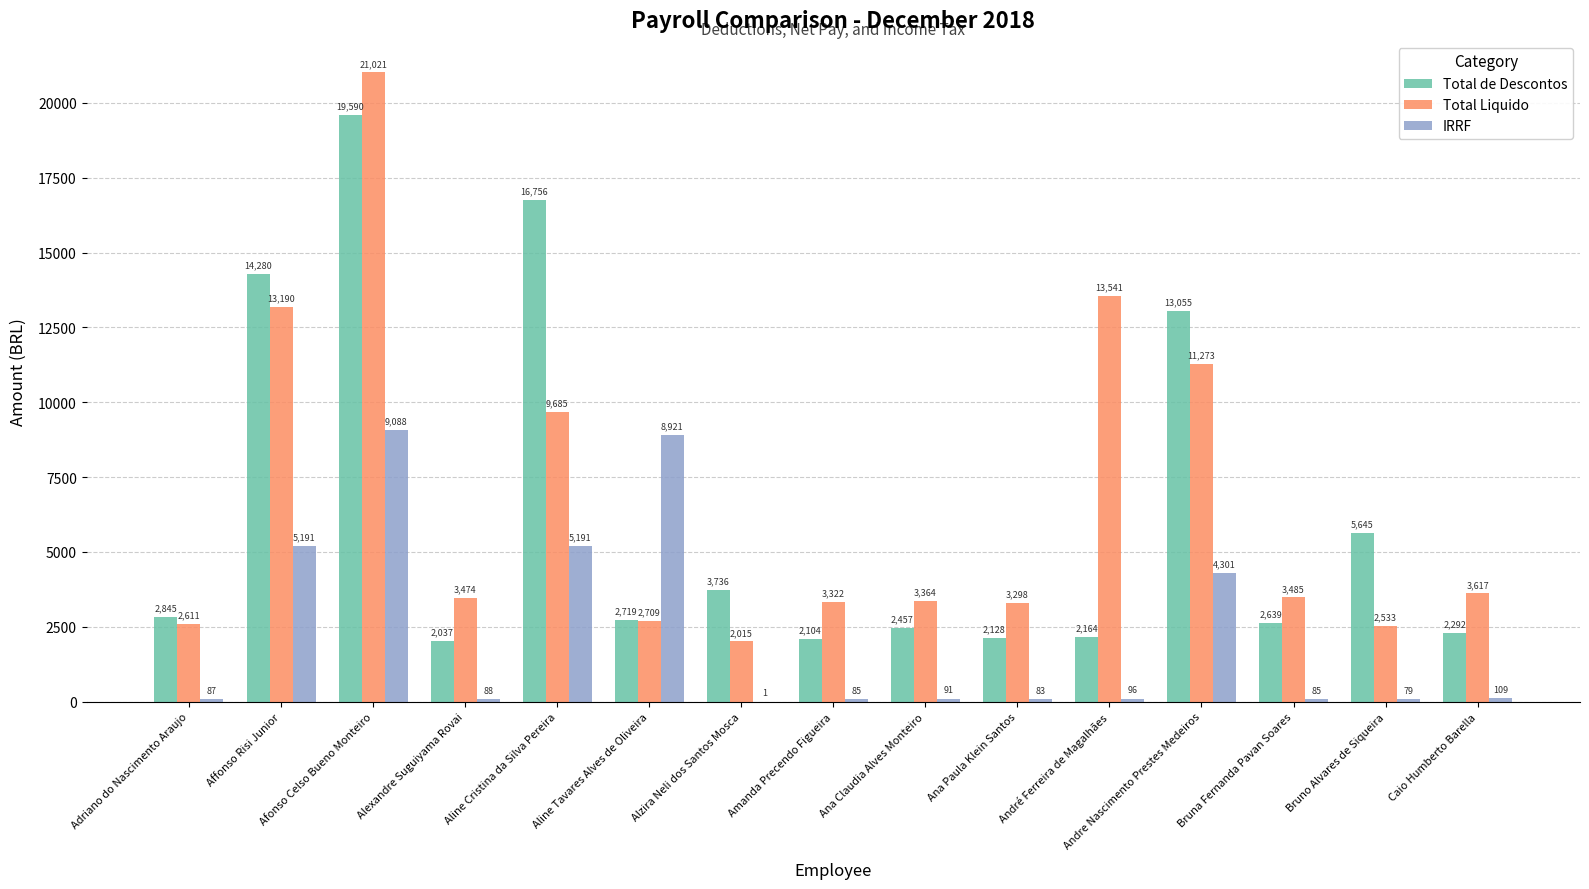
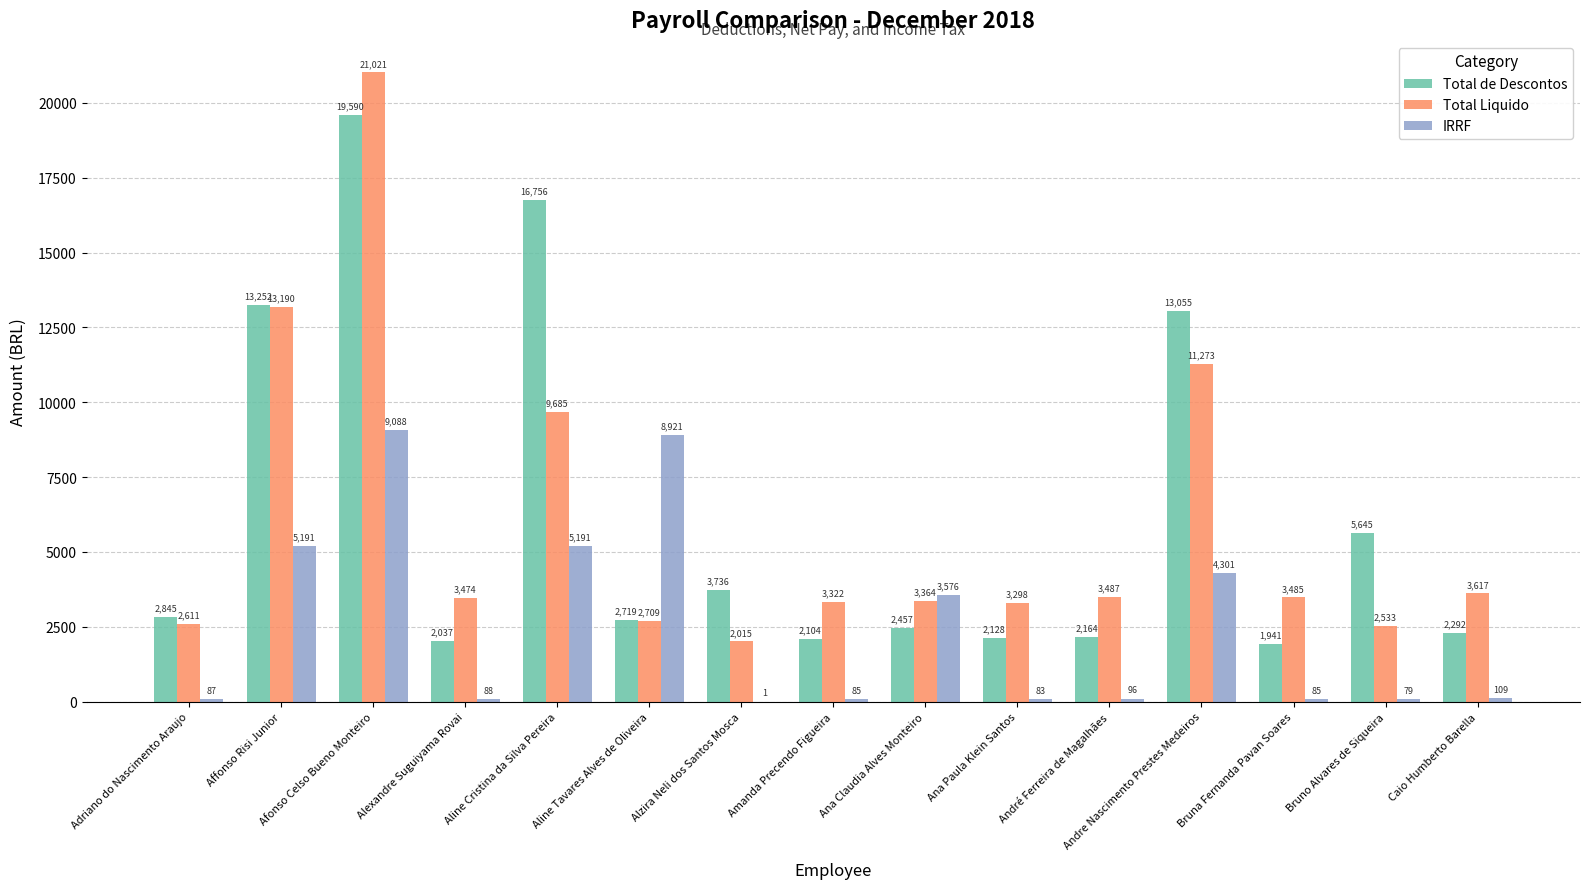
  {
    "Total de Descontos": {
      "Adriano do Nascimento Araujo": "2,845",
-     "Affonso Risi Junior": "14,280",
+     "Affonso Risi Junior": "13,252",
      "Afonso Celso Bueno Monteiro": "19,590",
      "Alexandre Suguiyama Rovai": "2,037",
      "Aline Cristina da Silva Pereira": "16,756",
      "Aline Tavares Alves de Oliveira": "2,719",
      "Alzira Neli dos Santos Mosca": "3,736",
      "Amanda Precendo Figueira": "2,104",
      "Ana Claudia Alves Monteiro": "2,457",
      "Ana Paula Klein Santos": "2,128",
      "André Ferreira de Magalhães": "2,164",
      "Andre Nascimento Prestes Medeiros": "13,055",
-     "Bruna Fernanda Pavan Soares": "2,639",
+     "Bruna Fernanda Pavan Soares": "1,941",
      "Bruno Alvares de Siqueira": "5,645",
      "Caio Humberto Barella": "2,292"
    },
    "Total Liquido": {
      "Adriano do Nascimento Araujo": "2,611",
      "Affonso Risi Junior": "13,190",
      "Afonso Celso Bueno Monteiro": "21,021",
      "Alexandre Suguiyama Rovai": "3,474",
      "Aline Cristina da Silva Pereira": "9,685",
      "Aline Tavares Alves de Oliveira": "2,709",
      "Alzira Neli dos Santos Mosca": "2,015",
      "Amanda Precendo Figueira": "3,322",
      "Ana Claudia Alves Monteiro": "3,364",
      "Ana Paula Klein Santos": "3,298",
-     "André Ferreira de Magalhães": "13,541",
+     "André Ferreira de Magalhães": "3,487",
      "Andre Nascimento Prestes Medeiros": "11,273",
      "Bruna Fernanda Pavan Soares": "3,485",
      "Bruno Alvares de Siqueira": "2,533",
      "Caio Humberto Barella": "3,617"
    },
    "IRRF": {
      "Adriano do Nascimento Araujo": "87",
      "Affonso Risi Junior": "5,191",
      "Afonso Celso Bueno Monteiro": "9,088",
      "Alexandre Suguiyama Rovai": "88",
      "Aline Cristina da Silva Pereira": "5,191",
      "Aline Tavares Alves de Oliveira": "8,921",
      "Alzira Neli dos Santos Mosca": "1",
      "Amanda Precendo Figueira": "85",
-     "Ana Claudia Alves Monteiro": "91",
+     "Ana Claudia Alves Monteiro": "3,576",
      "Ana Paula Klein Santos": "83",
      "André Ferreira de Magalhães": "96",
      "Andre Nascimento Prestes Medeiros": "4,301",
      "Bruna Fernanda Pavan Soares": "85",
      "Bruno Alvares de Siqueira": "79",
      "Caio Humberto Barella": "109"
    }
  }
